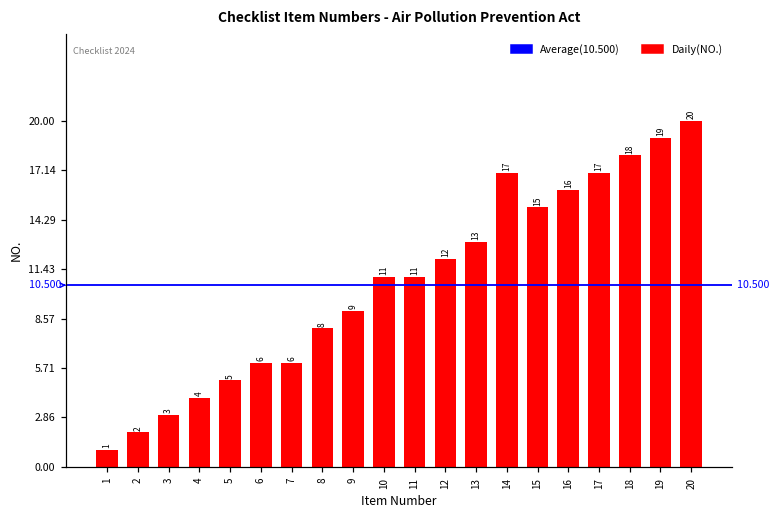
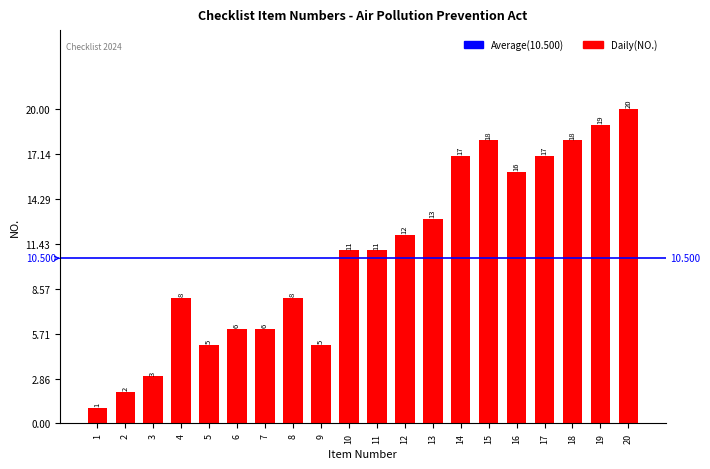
  {
    "1": 1,
    "2": 2,
    "3": 3,
-   "4": 4,
+   "4": 8,
    "5": 5,
    "6": 6,
    "7": 6,
    "8": 8,
-   "9": 9,
+   "9": 5,
    "10": 11,
    "11": 11,
    "12": 12,
    "13": 13,
    "14": 17,
-   "15": 15,
+   "15": 18,
    "16": 16,
    "17": 17,
    "18": 18,
    "19": 19,
    "20": 20
  }
